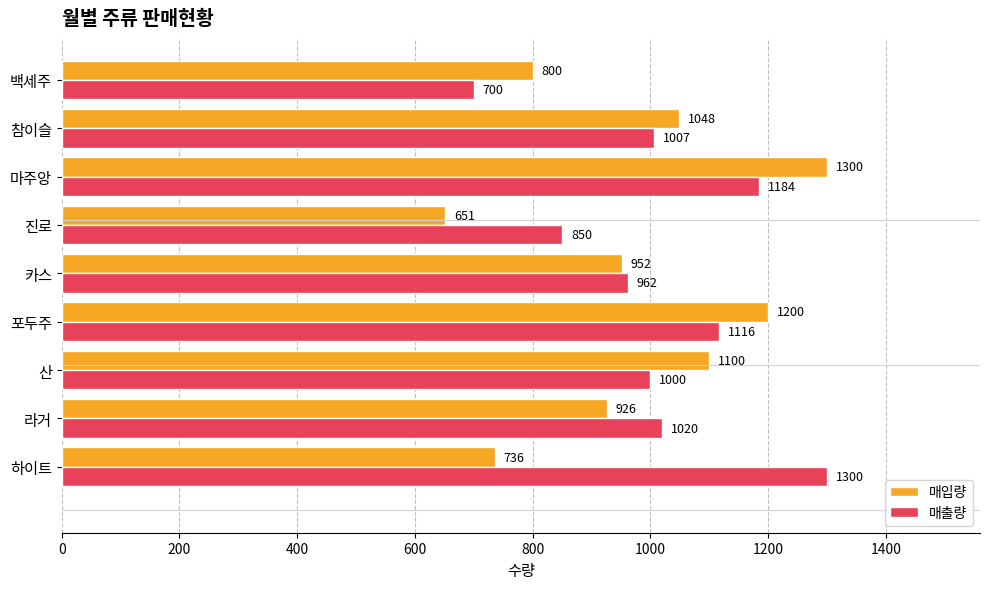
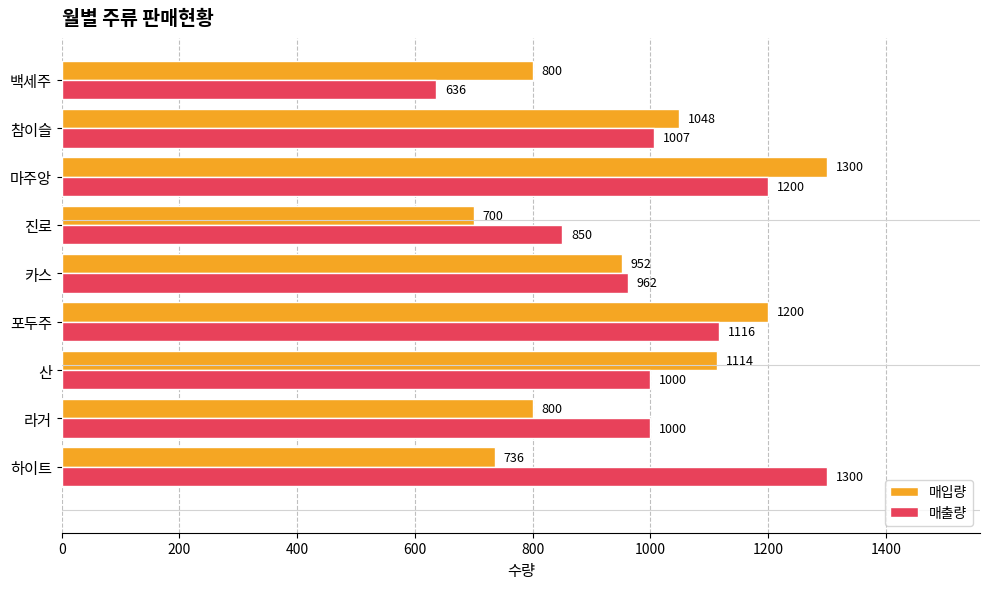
  {
    "매입량": {
      "백세주": 800,
      "참이슬": 1048,
      "마주앙": 1300,
-     "진로": 651,
+     "진로": 700,
      "카스": 952,
      "포두주": 1200,
-     "산": 1100,
-     "라거": 926,
+     "산": 1114,
+     "라거": 800,
      "하이트": 736
    },
    "매출량": {
-     "백세주": 700,
+     "백세주": 636,
      "참이슬": 1007,
-     "마주앙": 1184,
+     "마주앙": 1200,
      "진로": 850,
      "카스": 962,
      "포두주": 1116,
      "산": 1000,
-     "라거": 1020,
+     "라거": 1000,
      "하이트": 1300
    }
  }
